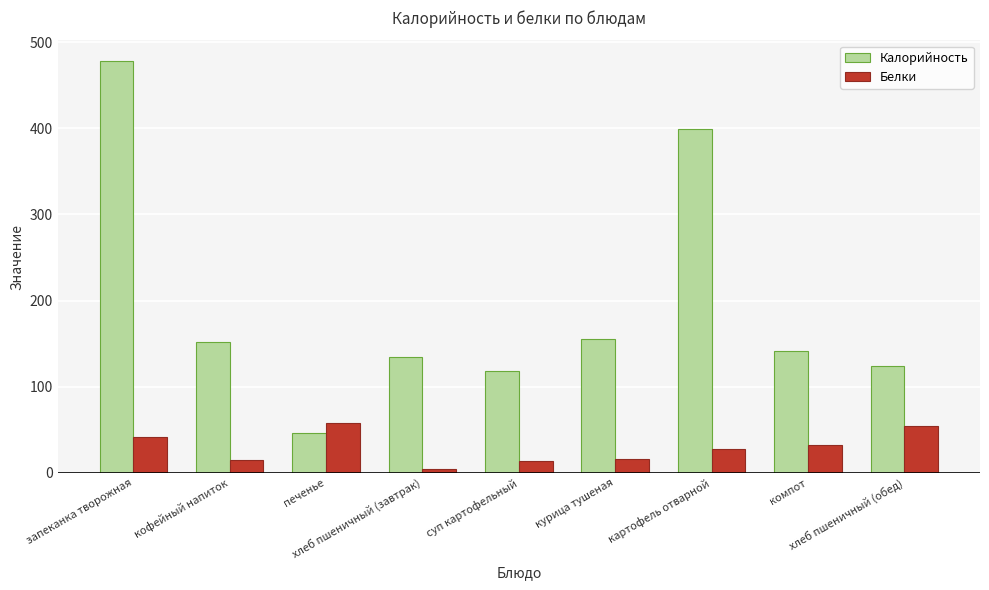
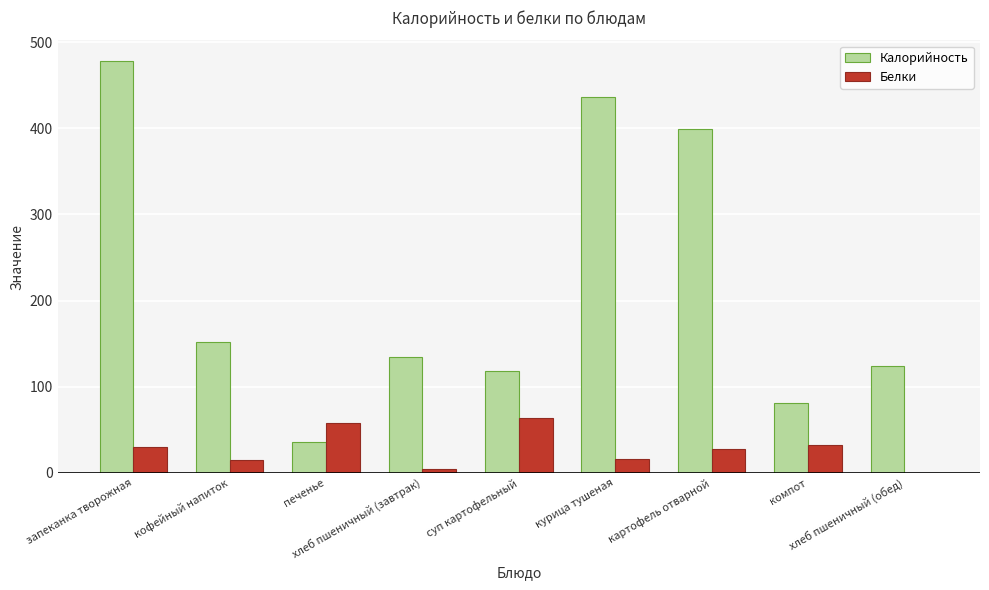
  {
    "Калорийность": {
      "запеканка творожная": 480,
      "кофейный напиток": 150,
-     "печенье": 50,
+     "печенье": 40,
      "хлеб пшеничный (завтрак)": 140,
      "суп картофельный": 120,
-     "курица тушеная": 160,
+     "курица тушеная": 440,
      "картофель отварной": 400,
-     "компот": 140,
+     "компот": 80,
      "хлеб пшеничный (обед)": 120
    },
    "Белки": {
-     "запеканка творожная": 40,
+     "запеканка творожная": 30,
      "кофейный напиток": 20,
      "печенье": 60,
      "хлеб пшеничный (завтрак)": 0,
-     "суп картофельный": 10,
+     "суп картофельный": 60,
      "курица тушеная": 20,
      "картофель отварной": 30,
      "компот": 30,
-     "хлеб пшеничный (обед)": 50
+     "хлеб пшеничный (обед)": 0
    }
  }
